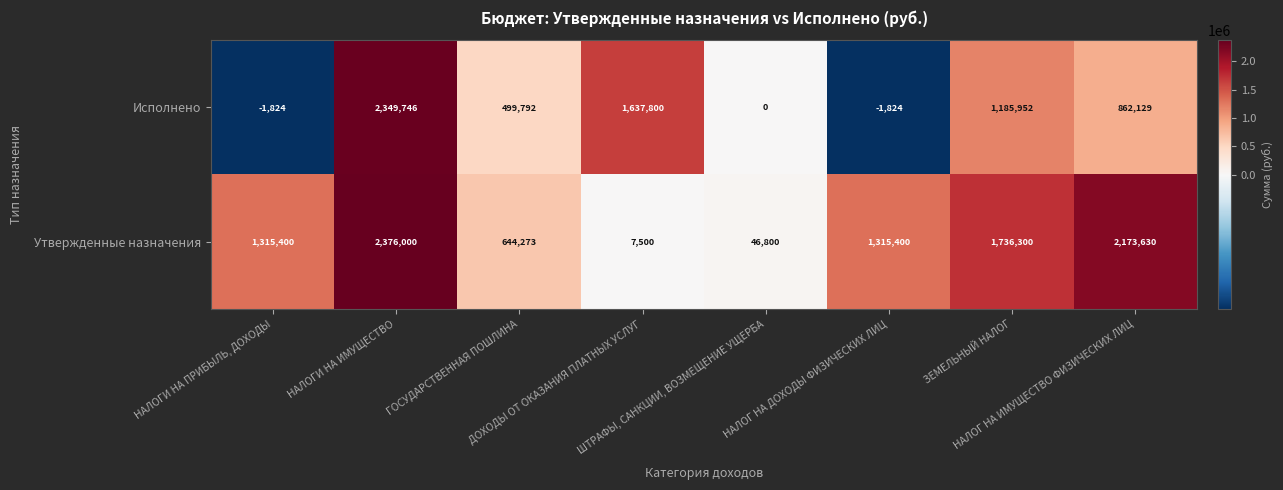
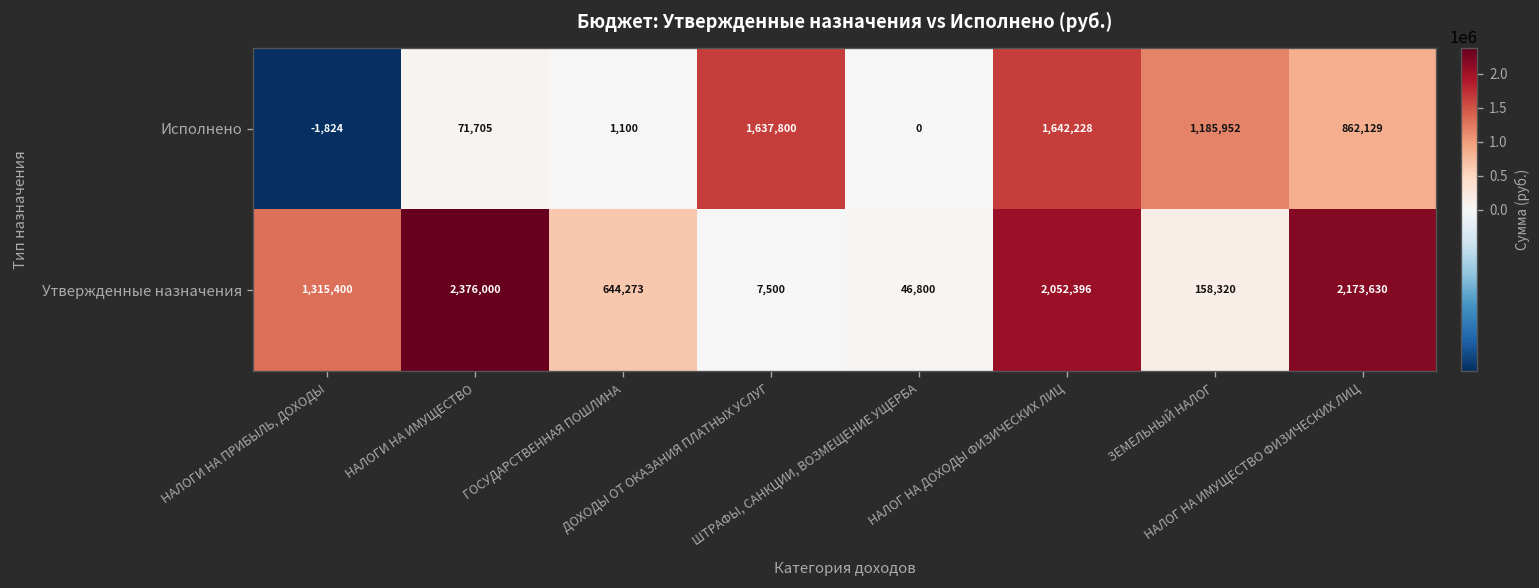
  {
    "Исполнено": {
      "НАЛОГИ НА ПРИБЫЛЬ, ДОХОДЫ": "-1,824",
-     "НАЛОГИ НА ИМУЩЕСТВО": "2,349,746",
-     "ГОСУДАРСТВЕННАЯ ПОШЛИНА": "499,792",
+     "НАЛОГИ НА ИМУЩЕСТВО": "71,705",
+     "ГОСУДАРСТВЕННАЯ ПОШЛИНА": "1,100",
      "ДОХОДЫ ОТ ОКАЗАНИЯ ПЛАТНЫХ УСЛУГ": "1,637,800",
      "ШТРАФЫ, САНКЦИИ, ВОЗМЕЩЕНИЕ УЩЕРБА": "0",
-     "НАЛОГ НА ДОХОДЫ ФИЗИЧЕСКИХ ЛИЦ": "-1,824",
+     "НАЛОГ НА ДОХОДЫ ФИЗИЧЕСКИХ ЛИЦ": "1,642,228",
      "ЗЕМЕЛЬНЫЙ НАЛОГ": "1,185,952",
      "НАЛОГ НА ИМУЩЕСТВО ФИЗИЧЕСКИХ ЛИЦ": "862,129"
    },
    "Утвержденные назначения": {
      "НАЛОГИ НА ПРИБЫЛЬ, ДОХОДЫ": "1,315,400",
      "НАЛОГИ НА ИМУЩЕСТВО": "2,376,000",
      "ГОСУДАРСТВЕННАЯ ПОШЛИНА": "644,273",
      "ДОХОДЫ ОТ ОКАЗАНИЯ ПЛАТНЫХ УСЛУГ": "7,500",
      "ШТРАФЫ, САНКЦИИ, ВОЗМЕЩЕНИЕ УЩЕРБА": "46,800",
-     "НАЛОГ НА ДОХОДЫ ФИЗИЧЕСКИХ ЛИЦ": "1,315,400",
-     "ЗЕМЕЛЬНЫЙ НАЛОГ": "1,736,300",
+     "НАЛОГ НА ДОХОДЫ ФИЗИЧЕСКИХ ЛИЦ": "2,052,396",
+     "ЗЕМЕЛЬНЫЙ НАЛОГ": "158,320",
      "НАЛОГ НА ИМУЩЕСТВО ФИЗИЧЕСКИХ ЛИЦ": "2,173,630"
    }
  }
